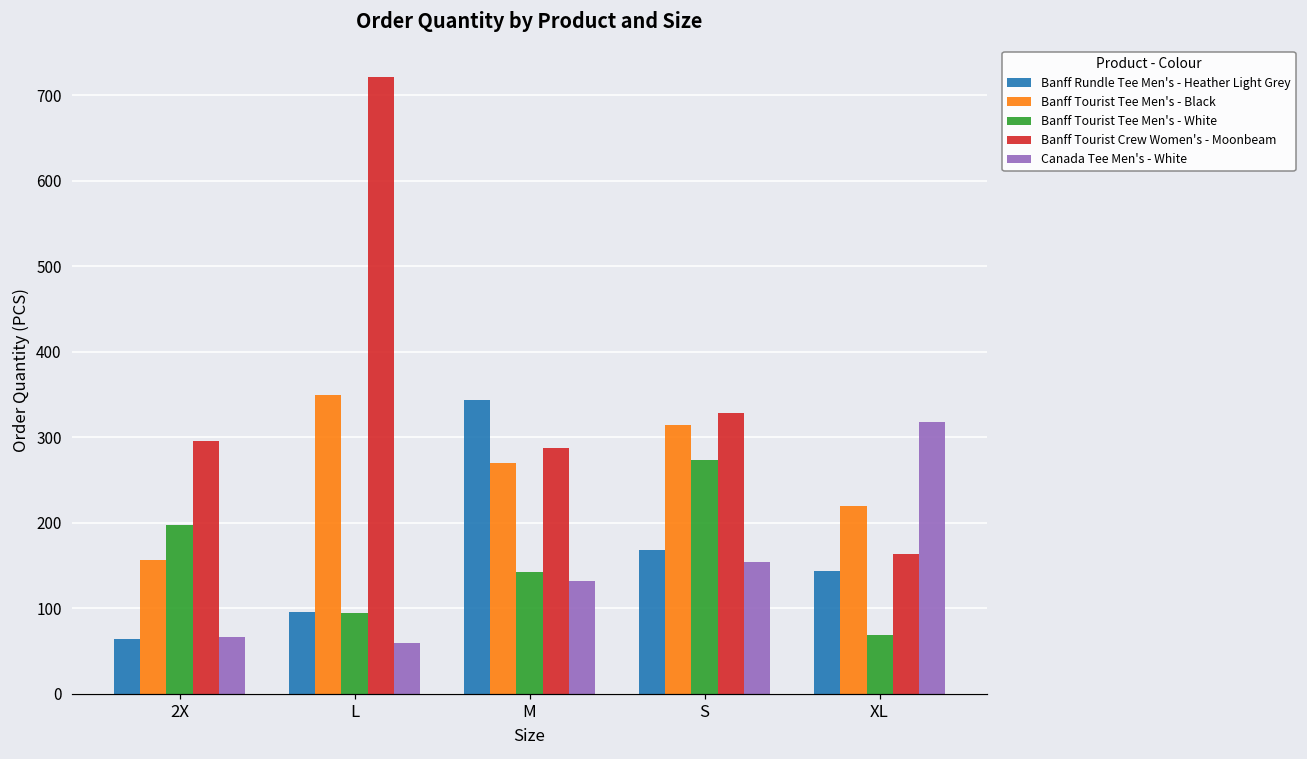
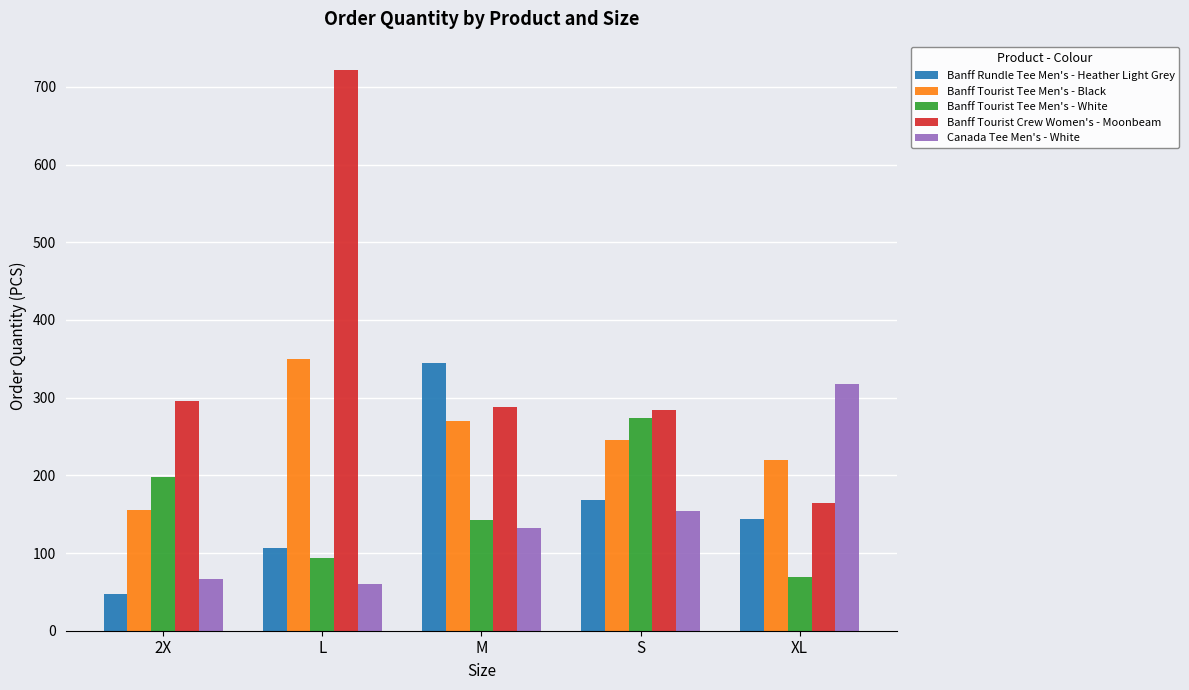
  {
    "Banff Rundle Tee Men's - Heather Light Grey": {
-     "2X": 60,
-     "L": 100,
+     "2X": 50,
+     "L": 110,
      "M": 340,
      "S": 170,
      "XL": 140
    },
    "Banff Tourist Tee Men's - Black": {
      "2X": 160,
      "L": 350,
      "M": 270,
-     "S": 310,
+     "S": 250,
      "XL": 220
    },
    "Banff Tourist Tee Men's - White": {
      "2X": 200,
      "L": 90,
      "M": 140,
      "S": 270,
      "XL": 70
    },
    "Banff Tourist Crew Women's - Moonbeam": {
      "2X": 300,
      "L": 720,
      "M": 290,
-     "S": 330,
+     "S": 280,
      "XL": 160
    },
    "Canada Tee Men's - White": {
      "2X": 70,
      "L": 60,
      "M": 130,
      "S": 150,
      "XL": 320
    }
  }
